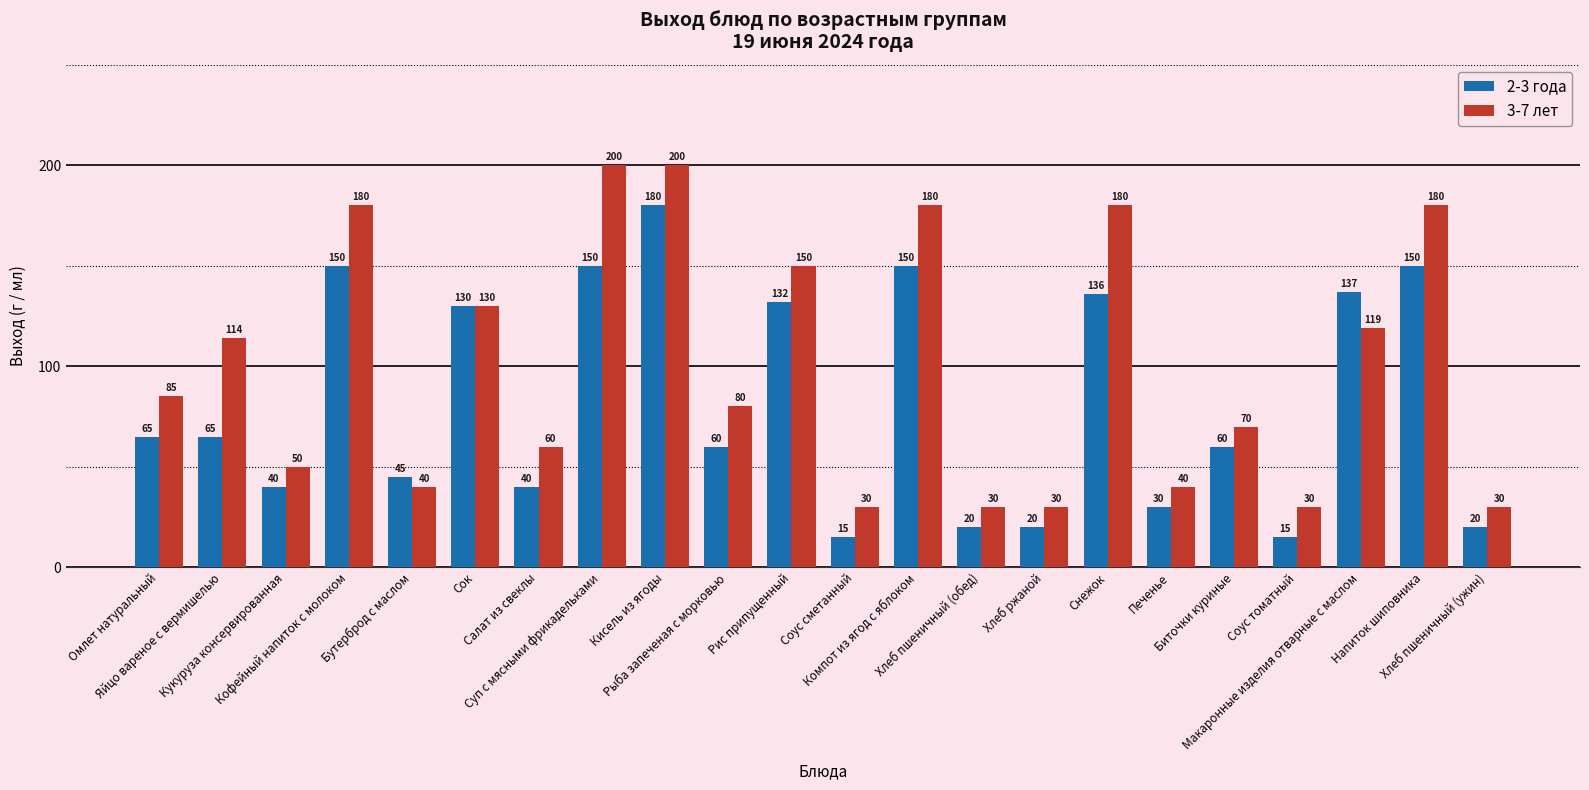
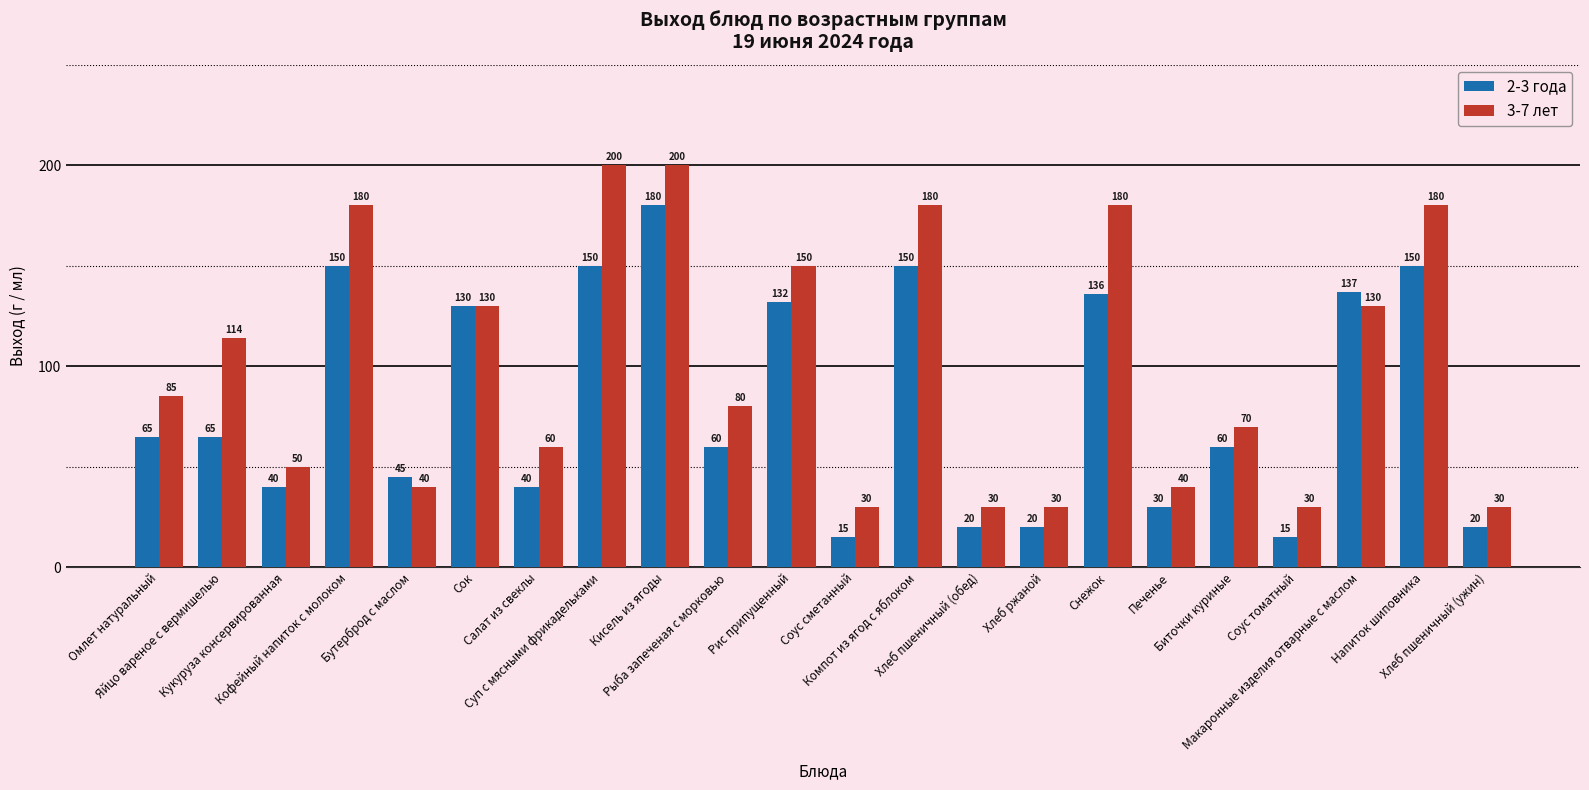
  {
    "2-3 года": {
      "Омлет натуральный": 65,
      "Яйцо вареное с вермишелью": 65,
      "Кукуруза консервированная": 40,
      "Кофейный напиток с молоком": 150,
      "Бутерброд с маслом": 45,
      "Сок": 130,
      "Салат из свеклы": 40,
      "Суп с мясными фрикадельками": 150,
      "Кисель из ягоды": 180,
      "Рыба запеченая с морковью": 60,
      "Рис припущенный": 132,
      "Соус сметанный": 15,
      "Компот из ягод с яблоком": 150,
      "Хлеб пшеничный (обед)": 20,
      "Хлеб ржаной": 20,
      "Снежок": 136,
      "Печенье": 30,
      "Биточки куриные": 60,
      "Соус томатный": 15,
      "Макаронные изделия отварные с маслом": 137,
      "Напиток шиповника": 150,
      "Хлеб пшеничный (ужин)": 20
    },
    "3-7 лет": {
      "Омлет натуральный": 85,
      "Яйцо вареное с вермишелью": 114,
      "Кукуруза консервированная": 50,
      "Кофейный напиток с молоком": 180,
      "Бутерброд с маслом": 40,
      "Сок": 130,
      "Салат из свеклы": 60,
      "Суп с мясными фрикадельками": 200,
      "Кисель из ягоды": 200,
      "Рыба запеченая с морковью": 80,
      "Рис припущенный": 150,
      "Соус сметанный": 30,
      "Компот из ягод с яблоком": 180,
      "Хлеб пшеничный (обед)": 30,
      "Хлеб ржаной": 30,
      "Снежок": 180,
      "Печенье": 40,
      "Биточки куриные": 70,
      "Соус томатный": 30,
-     "Макаронные изделия отварные с маслом": 119,
+     "Макаронные изделия отварные с маслом": 130,
      "Напиток шиповника": 180,
      "Хлеб пшеничный (ужин)": 30
    }
  }
